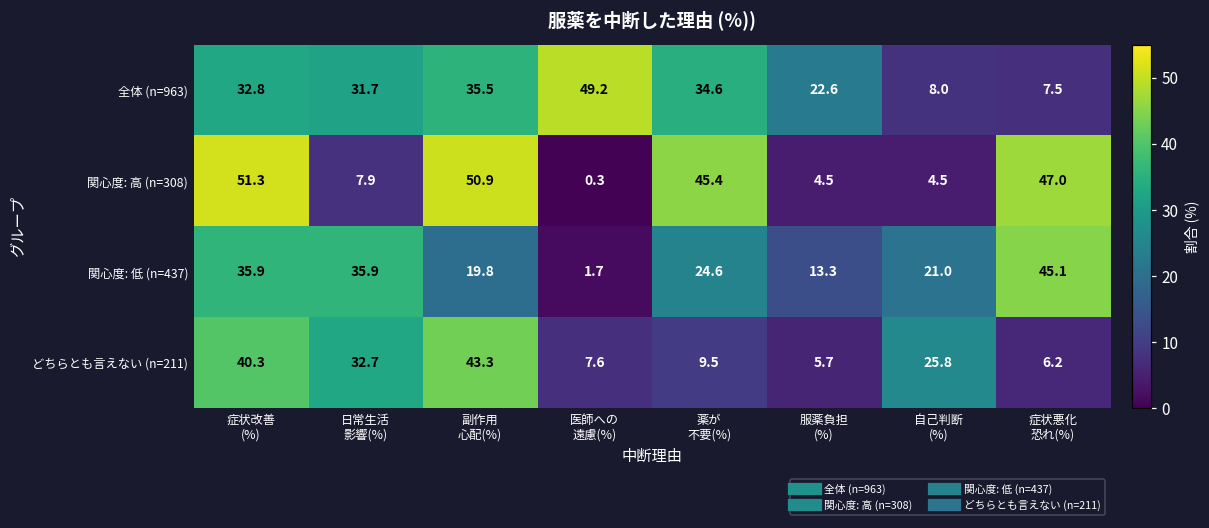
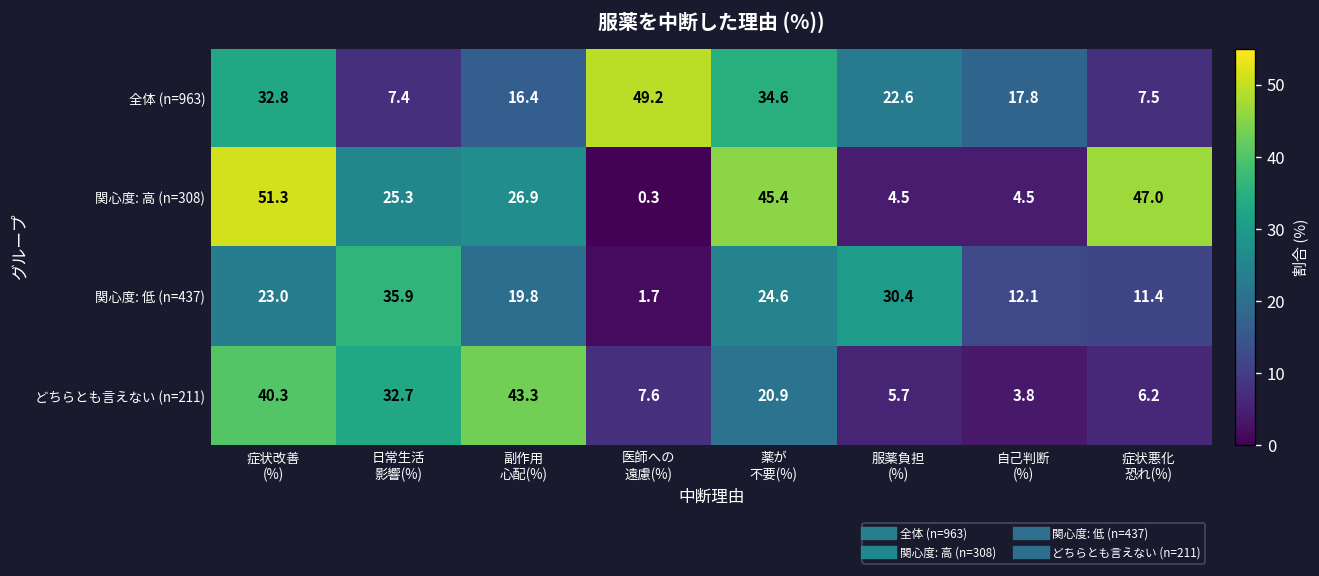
  {
    "全体 (n=963)": {
      "症状改善 (%)": 32.8,
-     "日常生活 影響(%)": 31.7,
-     "副作用 心配(%)": 35.5,
+     "日常生活 影響(%)": 7.4,
+     "副作用 心配(%)": 16.4,
      "医師への 遠慮(%)": 49.2,
      "薬が 不要(%)": 34.6,
      "服薬負担 (%)": 22.6,
-     "自己判断 (%)": 8.0,
+     "自己判断 (%)": 17.8,
      "症状悪化 恐れ(%)": 7.5
    },
    "関心度: 高 (n=308)": {
      "症状改善 (%)": 51.3,
-     "日常生活 影響(%)": 7.9,
-     "副作用 心配(%)": 50.9,
+     "日常生活 影響(%)": 25.3,
+     "副作用 心配(%)": 26.9,
      "医師への 遠慮(%)": 0.3,
      "薬が 不要(%)": 45.4,
      "服薬負担 (%)": 4.5,
      "自己判断 (%)": 4.5,
      "症状悪化 恐れ(%)": 47.0
    },
    "関心度: 低 (n=437)": {
-     "症状改善 (%)": 35.9,
+     "症状改善 (%)": 23.0,
      "日常生活 影響(%)": 35.9,
      "副作用 心配(%)": 19.8,
      "医師への 遠慮(%)": 1.7,
      "薬が 不要(%)": 24.6,
-     "服薬負担 (%)": 13.3,
-     "自己判断 (%)": 21.0,
-     "症状悪化 恐れ(%)": 45.1
+     "服薬負担 (%)": 30.4,
+     "自己判断 (%)": 12.1,
+     "症状悪化 恐れ(%)": 11.4
    },
    "どちらとも言えない (n=211)": {
      "症状改善 (%)": 40.3,
      "日常生活 影響(%)": 32.7,
      "副作用 心配(%)": 43.3,
      "医師への 遠慮(%)": 7.6,
-     "薬が 不要(%)": 9.5,
+     "薬が 不要(%)": 20.9,
      "服薬負担 (%)": 5.7,
-     "自己判断 (%)": 25.8,
+     "自己判断 (%)": 3.8,
      "症状悪化 恐れ(%)": 6.2
    }
  }
